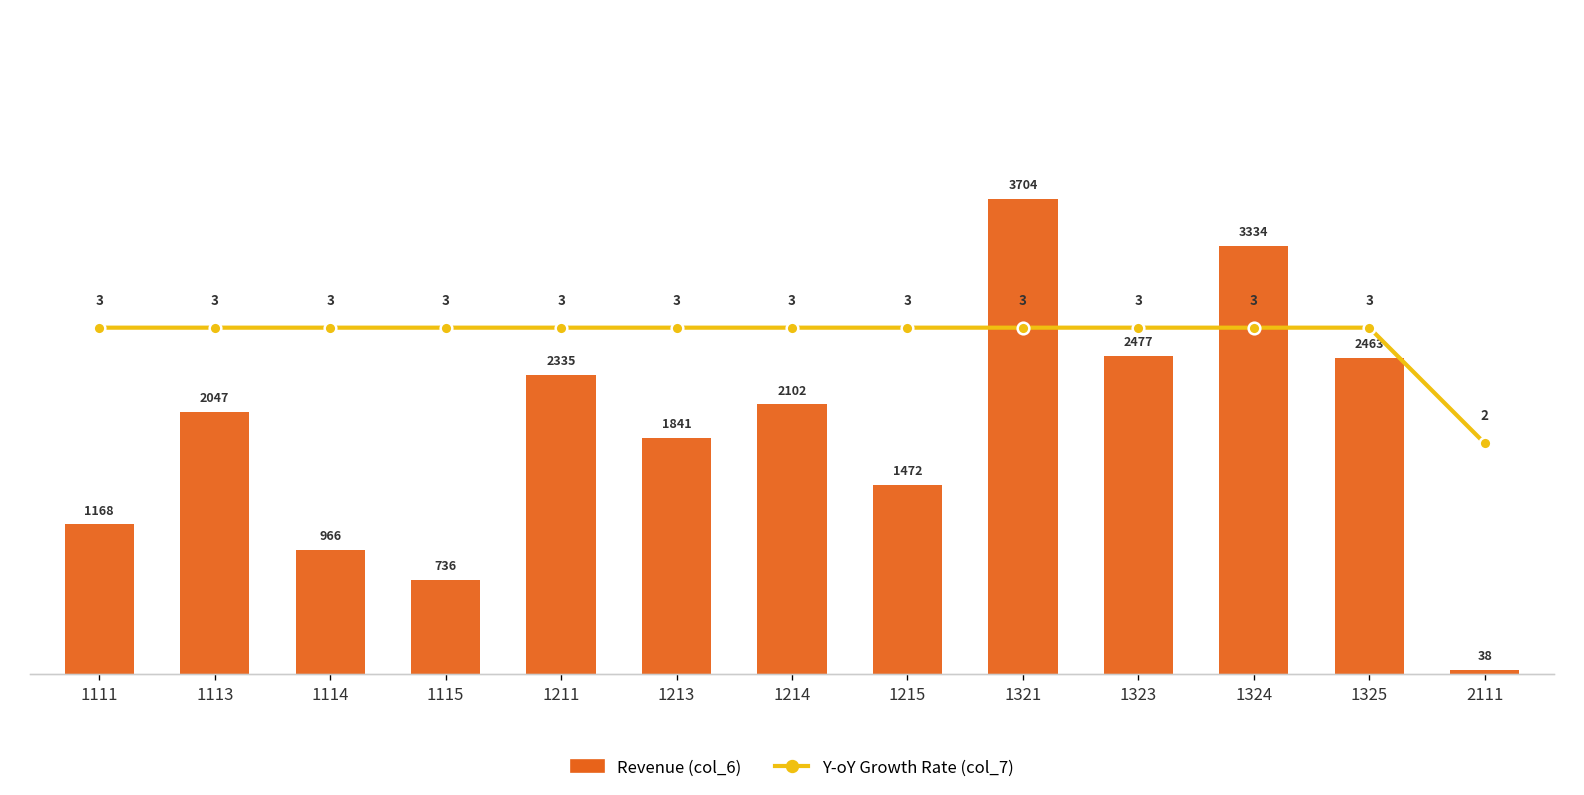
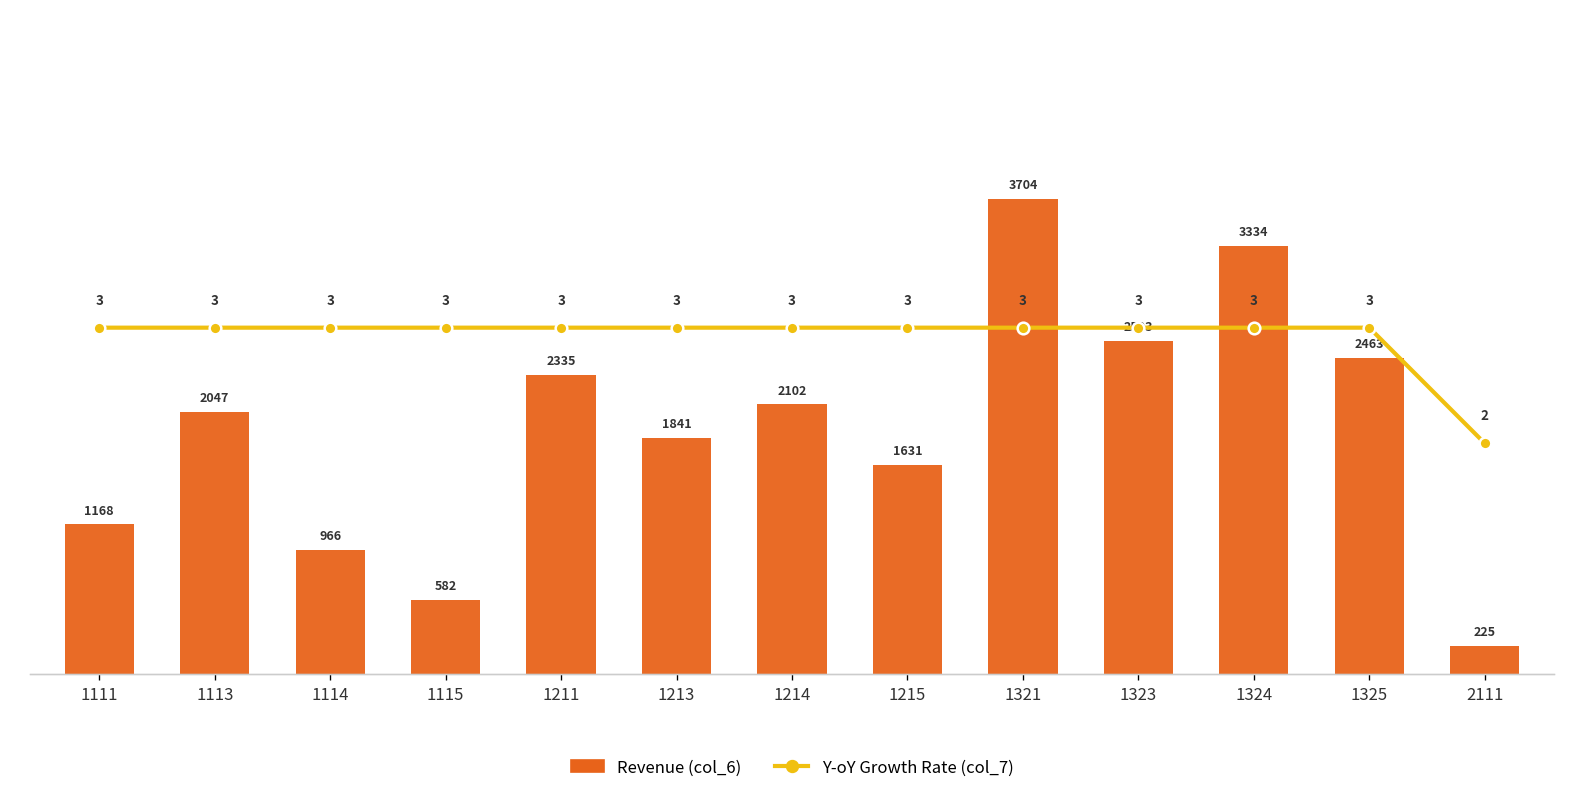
  {
    "Revenue (col_6)": {
      "1111": 1168,
      "1113": 2047,
      "1114": 966,
-     "1115": 736,
+     "1115": 582,
      "1211": 2335,
      "1213": 1841,
      "1214": 2102,
-     "1215": 1472,
+     "1215": 1631,
      "1321": 3704,
-     "1323": 2477,
+     "1323": 2593,
      "1324": 3334,
      "1325": 2463,
-     "2111": 38
+     "2111": 225
    },
    "Y-oY Growth Rate (col_7)": {
      "1111": 3,
      "1113": 3,
      "1114": 3,
      "1115": 3,
      "1211": 3,
      "1213": 3,
      "1214": 3,
      "1215": 3,
      "1321": 3,
      "1323": 3,
      "1324": 3,
      "1325": 3,
      "2111": 2
    }
  }
